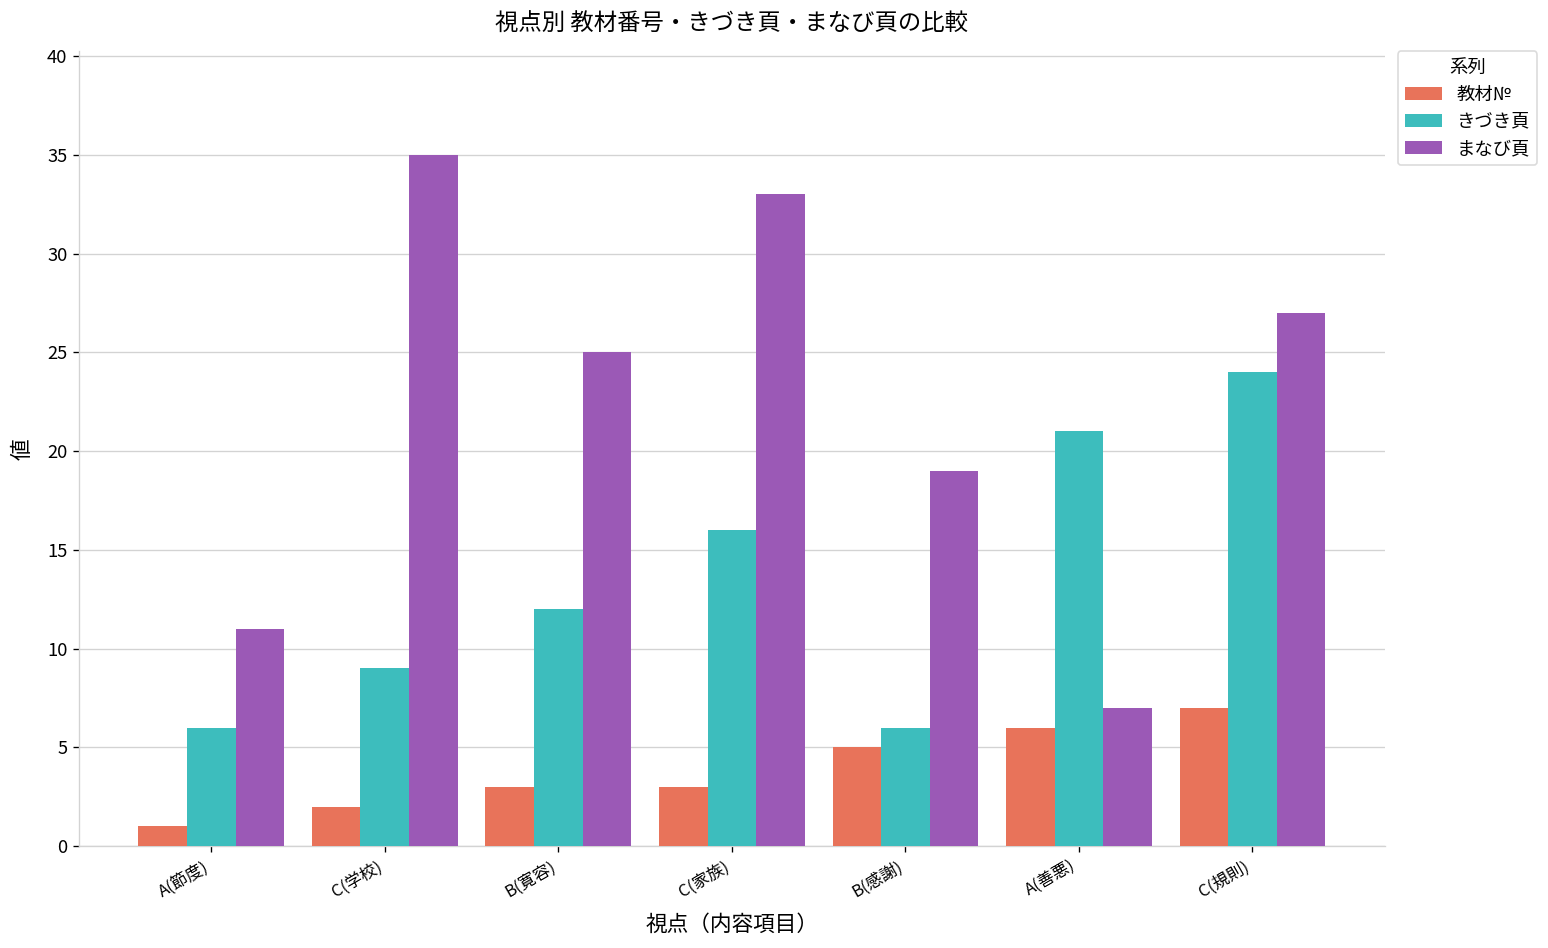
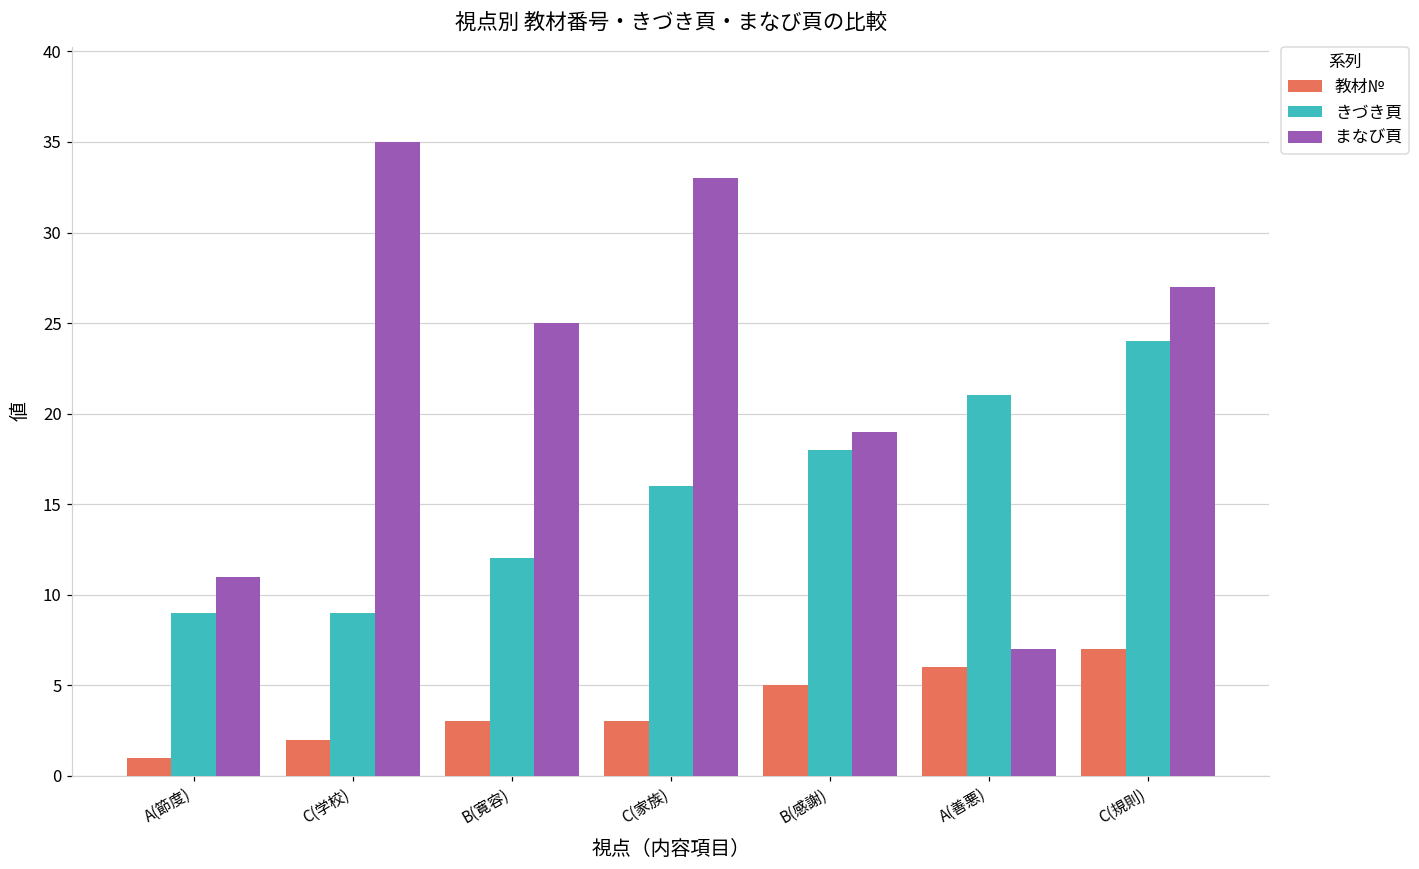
  {
    "教材№": {
      "A(節度)": 1,
      "C(学校)": 2,
      "B(寛容)": 3,
      "C(家族)": 3,
      "B(感謝)": 5,
      "A(善悪)": 6,
      "C(規則)": 7
    },
    "きづき頁": {
-     "A(節度)": 6,
+     "A(節度)": 9,
      "C(学校)": 9,
      "B(寛容)": 12,
      "C(家族)": 16,
-     "B(感謝)": 6,
+     "B(感謝)": 18,
      "A(善悪)": 21,
      "C(規則)": 24
    },
    "まなび頁": {
      "A(節度)": 11,
      "C(学校)": 35,
      "B(寛容)": 25,
      "C(家族)": 33,
      "B(感謝)": 19,
      "A(善悪)": 7,
      "C(規則)": 27
    }
  }
